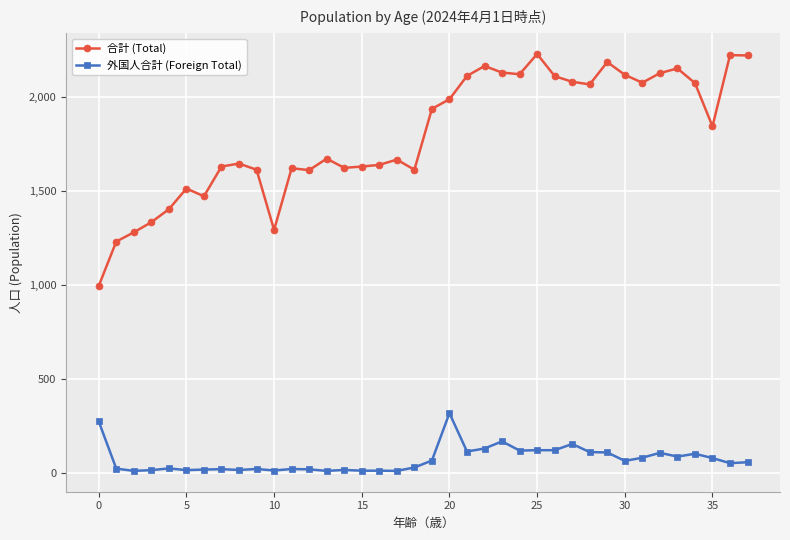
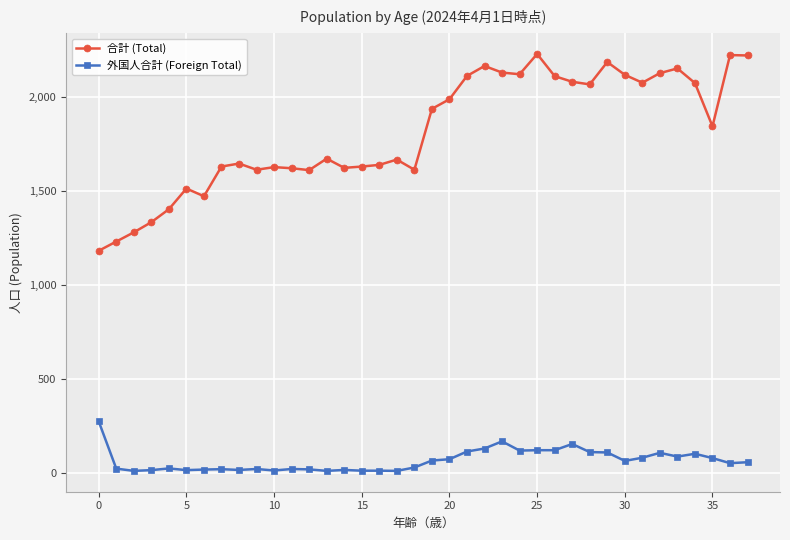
  {
    "合計 (Total)": {
-     "0": "1,000",
+     "0": "1,180",
      "5": "1,520",
-     "10": "1,300",
+     "10": "1,630",
      "15": "1,630",
      "20": "1,990",
      "25": "2,230",
      "30": "2,120",
      "35": "1,850"
    },
    "外国人合計 (Foreign Total)": {
      "0": "280",
      "5": "20",
      "10": "20",
      "15": "10",
-     "20": "320",
+     "20": "80",
      "25": "120",
      "30": "70",
      "35": "80"
    }
  }
